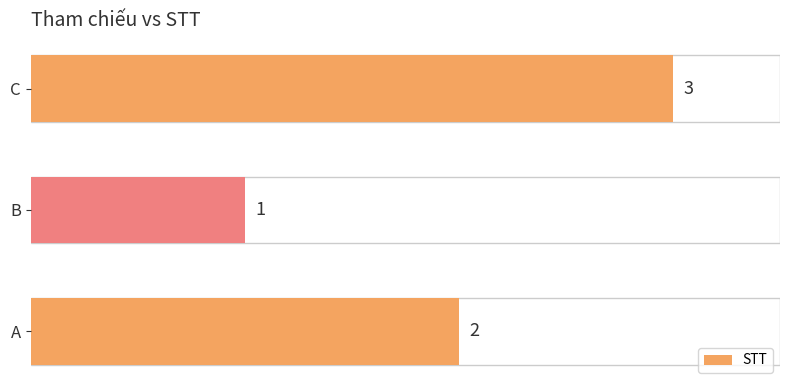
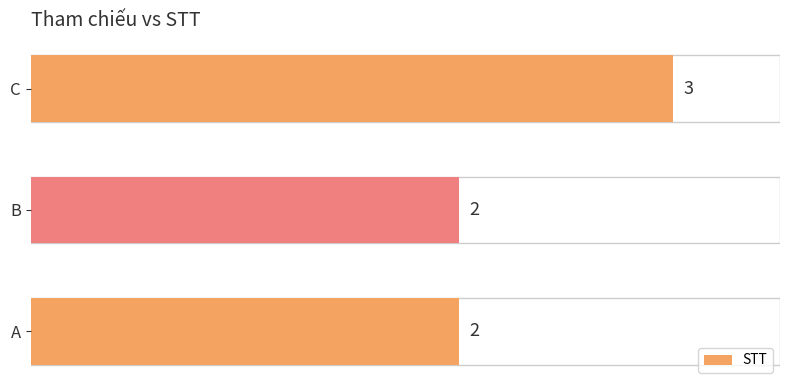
  {
    "C": 3,
-   "B": 1,
+   "B": 2,
    "A": 2
  }
